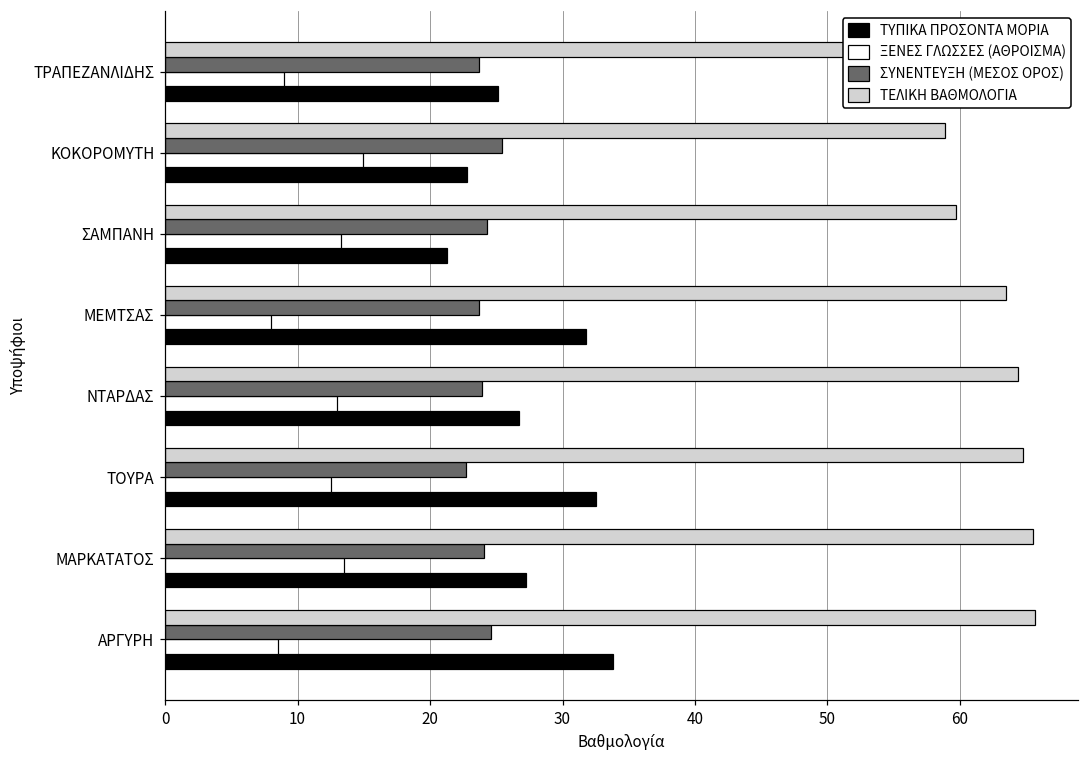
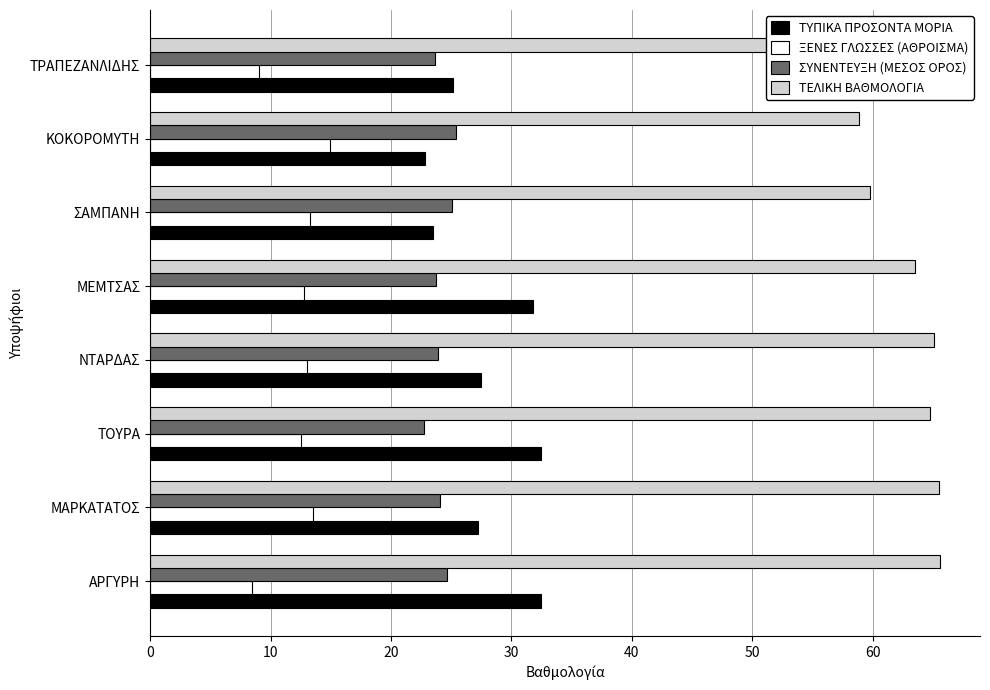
  {
    "ΤΥΠΙΚΑ ΠΡΟΣΟΝΤΑ ΜΟΡΙΑ": {
      "ΤΡΑΠΕΖΑΝΛΙΔΗΣ": 25.1,
      "ΚΟΚΟΡΟΜΥΤΗ": 22.8,
-     "ΣΑΜΠΑΝΗ": 21.3,
+     "ΣΑΜΠΑΝΗ": 23.5,
      "ΜΕΜΤΣΑΣ": 31.8,
-     "ΝΤΑΡΔΑΣ": 26.7,
+     "ΝΤΑΡΔΑΣ": 27.5,
      "ΤΟΥΡΑ": 32.5,
      "ΜΑΡΚΑΤΑΤΟΣ": 27.2,
-     "ΑΡΓΥΡΗ": 33.8
+     "ΑΡΓΥΡΗ": 32.5
    },
    "ΞΕΝΕΣ ΓΛΩΣΣΕΣ (ΑΘΡΟΙΣΜΑ)": {
      "ΤΡΑΠΕΖΑΝΛΙΔΗΣ": 9.0,
      "ΚΟΚΟΡΟΜΥΤΗ": 14.9,
      "ΣΑΜΠΑΝΗ": 13.3,
-     "ΜΕΜΤΣΑΣ": 8.0,
+     "ΜΕΜΤΣΑΣ": 12.8,
      "ΝΤΑΡΔΑΣ": 13.0,
      "ΤΟΥΡΑ": 12.5,
      "ΜΑΡΚΑΤΑΤΟΣ": 13.5,
      "ΑΡΓΥΡΗ": 8.5
    },
    "ΣΥΝΕΝΤΕΥΞΗ (ΜΕΣΟΣ ΟΡΟΣ)": {
      "ΤΡΑΠΕΖΑΝΛΙΔΗΣ": 23.7,
      "ΚΟΚΟΡΟΜΥΤΗ": 25.4,
-     "ΣΑΜΠΑΝΗ": 24.3,
+     "ΣΑΜΠΑΝΗ": 25.1,
      "ΜΕΜΤΣΑΣ": 23.7,
      "ΝΤΑΡΔΑΣ": 23.9,
      "ΤΟΥΡΑ": 22.8,
      "ΜΑΡΚΑΤΑΤΟΣ": 24.1,
      "ΑΡΓΥΡΗ": 24.6
    },
    "ΤΕΛΙΚΗ ΒΑΘΜΟΛΟΓΙΑ": {
      "ΚΟΚΟΡΟΜΥΤΗ": 58.9,
      "ΣΑΜΠΑΝΗ": 59.7,
      "ΜΕΜΤΣΑΣ": 63.5,
-     "ΝΤΑΡΔΑΣ": 64.4,
+     "ΝΤΑΡΔΑΣ": 65.1,
      "ΤΟΥΡΑ": 64.8,
      "ΜΑΡΚΑΤΑΤΟΣ": 65.5,
      "ΑΡΓΥΡΗ": 65.6
    }
  }
